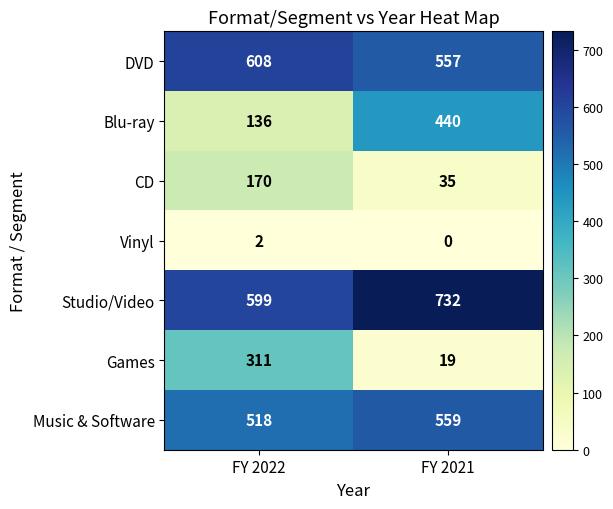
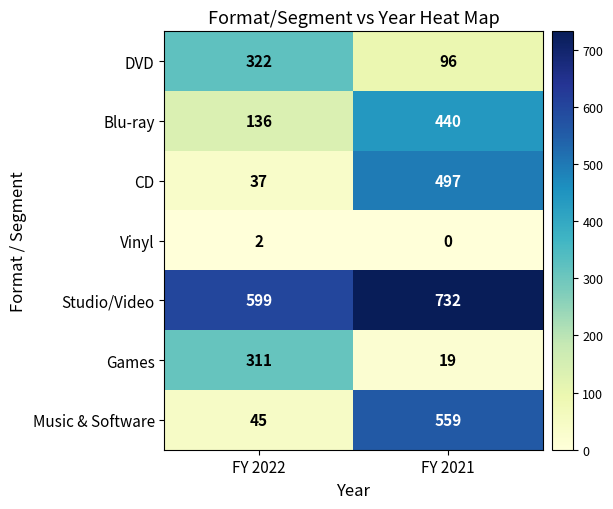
  {
    "DVD": {
-     "FY 2022": 608,
-     "FY 2021": 557
+     "FY 2022": 322,
+     "FY 2021": 96
    },
    "Blu-ray": {
      "FY 2022": 136,
      "FY 2021": 440
    },
    "CD": {
-     "FY 2022": 170,
-     "FY 2021": 35
+     "FY 2022": 37,
+     "FY 2021": 497
    },
    "Vinyl": {
      "FY 2022": 2,
      "FY 2021": 0
    },
    "Studio/Video": {
      "FY 2022": 599,
      "FY 2021": 732
    },
    "Games": {
      "FY 2022": 311,
      "FY 2021": 19
    },
    "Music & Software": {
-     "FY 2022": 518,
+     "FY 2022": 45,
      "FY 2021": 559
    }
  }
